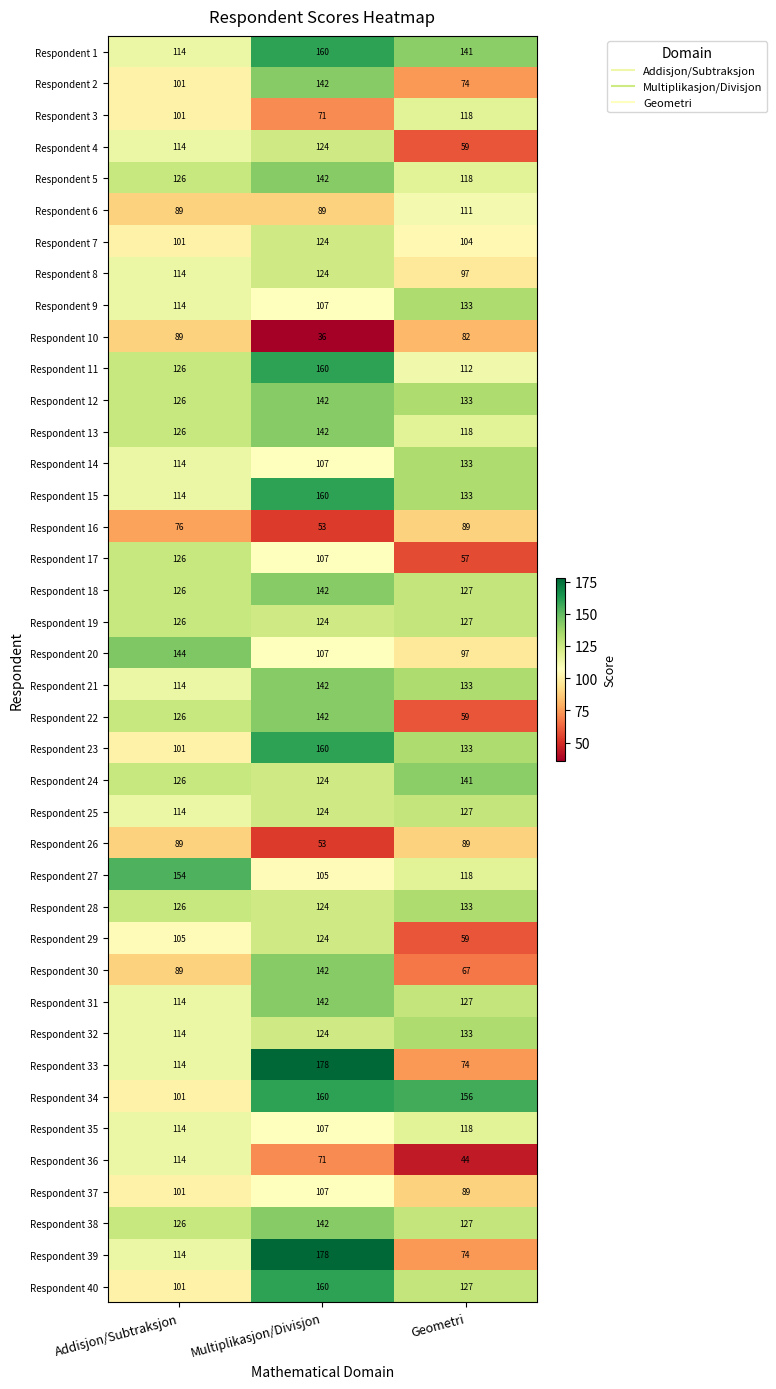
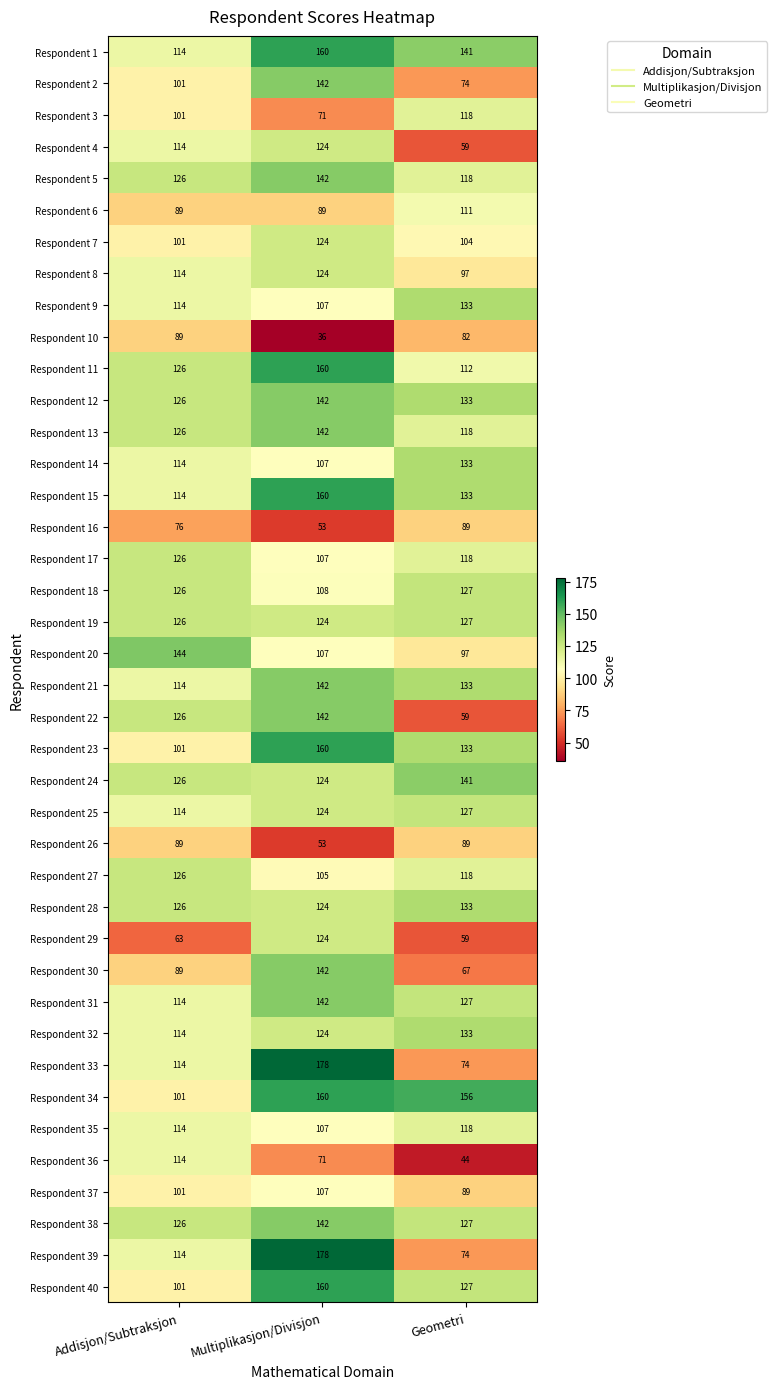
  {
    "Respondent 1": {
      "Addisjon/Subtraksjon": 114,
      "Multiplikasjon/Divisjon": 160,
      "Geometri": 141
    },
    "Respondent 2": {
      "Addisjon/Subtraksjon": 101,
      "Multiplikasjon/Divisjon": 142,
      "Geometri": 74
    },
    "Respondent 3": {
      "Addisjon/Subtraksjon": 101,
      "Multiplikasjon/Divisjon": 71,
      "Geometri": 118
    },
    "Respondent 4": {
      "Addisjon/Subtraksjon": 114,
      "Multiplikasjon/Divisjon": 124,
      "Geometri": 59
    },
    "Respondent 5": {
      "Addisjon/Subtraksjon": 126,
      "Multiplikasjon/Divisjon": 142,
      "Geometri": 118
    },
    "Respondent 6": {
      "Addisjon/Subtraksjon": 89,
      "Multiplikasjon/Divisjon": 89,
      "Geometri": 111
    },
    "Respondent 7": {
      "Addisjon/Subtraksjon": 101,
      "Multiplikasjon/Divisjon": 124,
      "Geometri": 104
    },
    "Respondent 8": {
      "Addisjon/Subtraksjon": 114,
      "Multiplikasjon/Divisjon": 124,
      "Geometri": 97
    },
    "Respondent 9": {
      "Addisjon/Subtraksjon": 114,
      "Multiplikasjon/Divisjon": 107,
      "Geometri": 133
    },
    "Respondent 10": {
      "Addisjon/Subtraksjon": 89,
      "Multiplikasjon/Divisjon": 36,
      "Geometri": 82
    },
    "Respondent 11": {
      "Addisjon/Subtraksjon": 126,
      "Multiplikasjon/Divisjon": 160,
      "Geometri": 112
    },
    "Respondent 12": {
      "Addisjon/Subtraksjon": 126,
      "Multiplikasjon/Divisjon": 142,
      "Geometri": 133
    },
    "Respondent 13": {
      "Addisjon/Subtraksjon": 126,
      "Multiplikasjon/Divisjon": 142,
      "Geometri": 118
    },
    "Respondent 14": {
      "Addisjon/Subtraksjon": 114,
      "Multiplikasjon/Divisjon": 107,
      "Geometri": 133
    },
    "Respondent 15": {
      "Addisjon/Subtraksjon": 114,
      "Multiplikasjon/Divisjon": 160,
      "Geometri": 133
    },
    "Respondent 16": {
      "Addisjon/Subtraksjon": 76,
      "Multiplikasjon/Divisjon": 53,
      "Geometri": 89
    },
    "Respondent 17": {
      "Addisjon/Subtraksjon": 126,
      "Multiplikasjon/Divisjon": 107,
-     "Geometri": 57
+     "Geometri": 118
    },
    "Respondent 18": {
      "Addisjon/Subtraksjon": 126,
-     "Multiplikasjon/Divisjon": 142,
+     "Multiplikasjon/Divisjon": 108,
      "Geometri": 127
    },
    "Respondent 19": {
      "Addisjon/Subtraksjon": 126,
      "Multiplikasjon/Divisjon": 124,
      "Geometri": 127
    },
    "Respondent 20": {
      "Addisjon/Subtraksjon": 144,
      "Multiplikasjon/Divisjon": 107,
      "Geometri": 97
    },
    "Respondent 21": {
      "Addisjon/Subtraksjon": 114,
      "Multiplikasjon/Divisjon": 142,
      "Geometri": 133
    },
    "Respondent 22": {
      "Addisjon/Subtraksjon": 126,
      "Multiplikasjon/Divisjon": 142,
      "Geometri": 59
    },
    "Respondent 23": {
      "Addisjon/Subtraksjon": 101,
      "Multiplikasjon/Divisjon": 160,
      "Geometri": 133
    },
    "Respondent 24": {
      "Addisjon/Subtraksjon": 126,
      "Multiplikasjon/Divisjon": 124,
      "Geometri": 141
    },
    "Respondent 25": {
      "Addisjon/Subtraksjon": 114,
      "Multiplikasjon/Divisjon": 124,
      "Geometri": 127
    },
    "Respondent 26": {
      "Addisjon/Subtraksjon": 89,
      "Multiplikasjon/Divisjon": 53,
      "Geometri": 89
    },
    "Respondent 27": {
-     "Addisjon/Subtraksjon": 154,
+     "Addisjon/Subtraksjon": 126,
      "Multiplikasjon/Divisjon": 105,
      "Geometri": 118
    },
    "Respondent 28": {
      "Addisjon/Subtraksjon": 126,
      "Multiplikasjon/Divisjon": 124,
      "Geometri": 133
    },
    "Respondent 29": {
-     "Addisjon/Subtraksjon": 105,
+     "Addisjon/Subtraksjon": 63,
      "Multiplikasjon/Divisjon": 124,
      "Geometri": 59
    },
    "Respondent 30": {
      "Addisjon/Subtraksjon": 89,
      "Multiplikasjon/Divisjon": 142,
      "Geometri": 67
    },
    "Respondent 31": {
      "Addisjon/Subtraksjon": 114,
      "Multiplikasjon/Divisjon": 142,
      "Geometri": 127
    },
    "Respondent 32": {
      "Addisjon/Subtraksjon": 114,
      "Multiplikasjon/Divisjon": 124,
      "Geometri": 133
    },
    "Respondent 33": {
      "Addisjon/Subtraksjon": 114,
      "Multiplikasjon/Divisjon": 178,
      "Geometri": 74
    },
    "Respondent 34": {
      "Addisjon/Subtraksjon": 101,
      "Multiplikasjon/Divisjon": 160,
      "Geometri": 156
    },
    "Respondent 35": {
      "Addisjon/Subtraksjon": 114,
      "Multiplikasjon/Divisjon": 107,
      "Geometri": 118
    },
    "Respondent 36": {
      "Addisjon/Subtraksjon": 114,
      "Multiplikasjon/Divisjon": 71,
      "Geometri": 44
    },
    "Respondent 37": {
      "Addisjon/Subtraksjon": 101,
      "Multiplikasjon/Divisjon": 107,
      "Geometri": 89
    },
    "Respondent 38": {
      "Addisjon/Subtraksjon": 126,
      "Multiplikasjon/Divisjon": 142,
      "Geometri": 127
    },
    "Respondent 39": {
      "Addisjon/Subtraksjon": 114,
      "Multiplikasjon/Divisjon": 178,
      "Geometri": 74
    },
    "Respondent 40": {
      "Addisjon/Subtraksjon": 101,
      "Multiplikasjon/Divisjon": 160,
      "Geometri": 127
    }
  }
